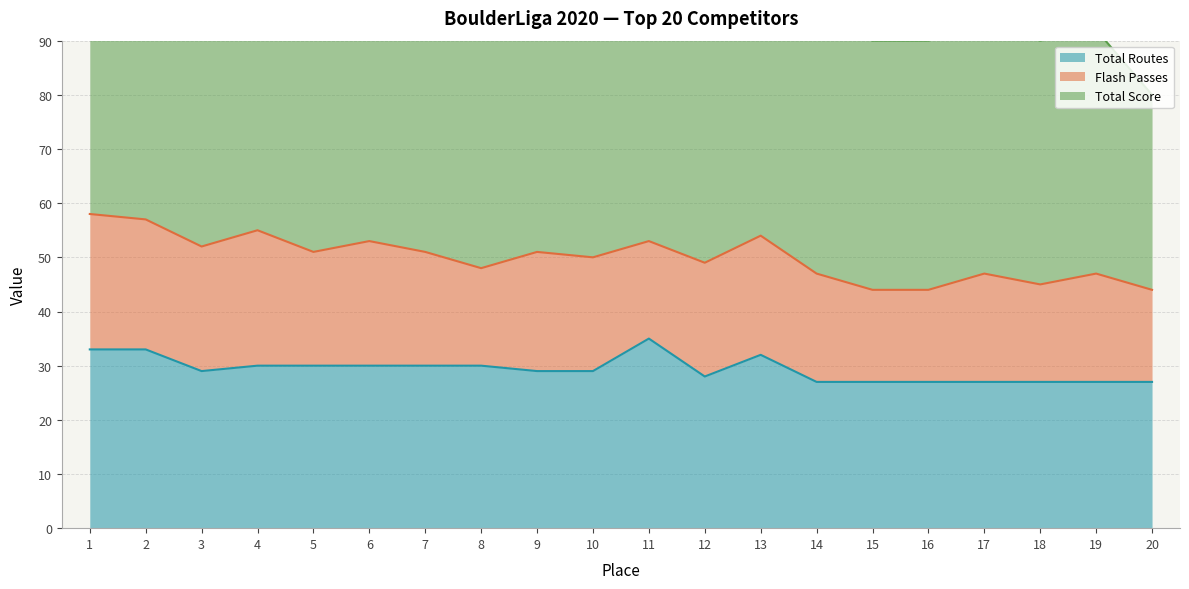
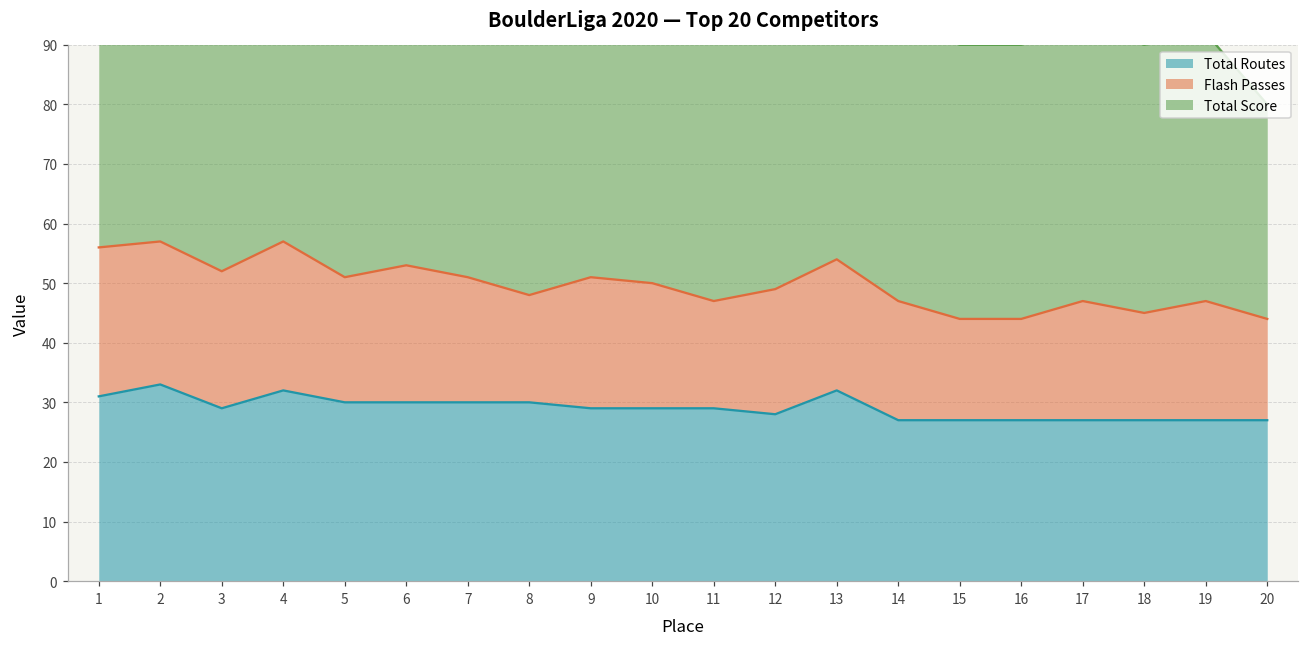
  {
    "Total Routes": {
-     "1": 33,
+     "1": 31,
      "2": 33,
      "3": 29,
-     "4": 30,
+     "4": 32,
      "5": 30,
      "6": 30,
      "7": 30,
      "8": 30,
      "9": 29,
      "10": 29,
-     "11": 35,
+     "11": 29,
      "12": 28,
      "13": 32,
      "14": 27,
      "15": 27,
      "16": 27,
      "17": 27,
      "18": 27,
      "19": 27,
      "20": 27
    },
    "Flash Passes": {
      "1": 25,
      "2": 24,
      "3": 23,
      "4": 25,
      "5": 21,
      "6": 23,
      "7": 21,
      "8": 18,
      "9": 22,
      "10": 21,
      "11": 18,
      "12": 21,
      "13": 22,
      "14": 20,
      "15": 17,
      "16": 17,
      "17": 20,
      "18": 18,
      "19": 20,
      "20": 17
    },
    "Total Score": {
      "15": 46,
      "16": 46,
      "18": 45
    }
  }
